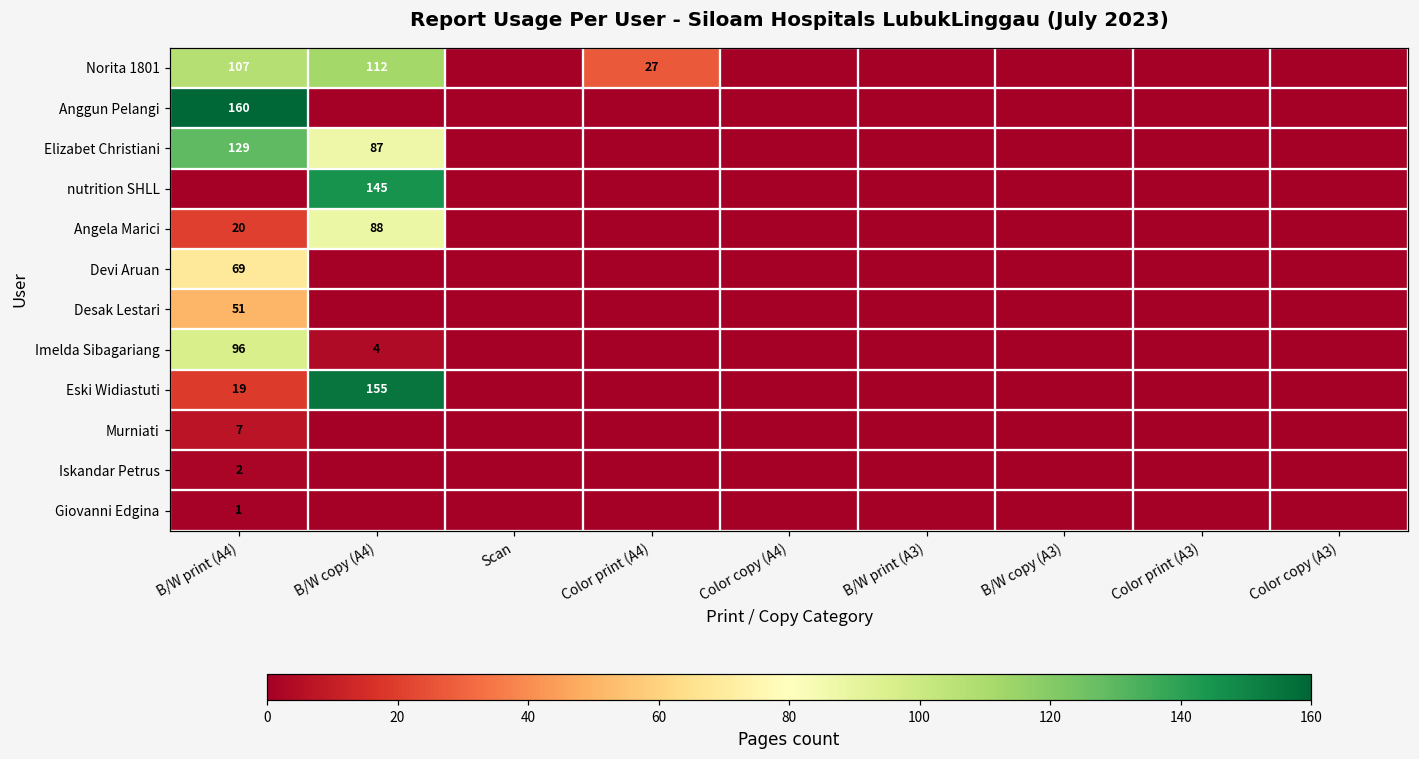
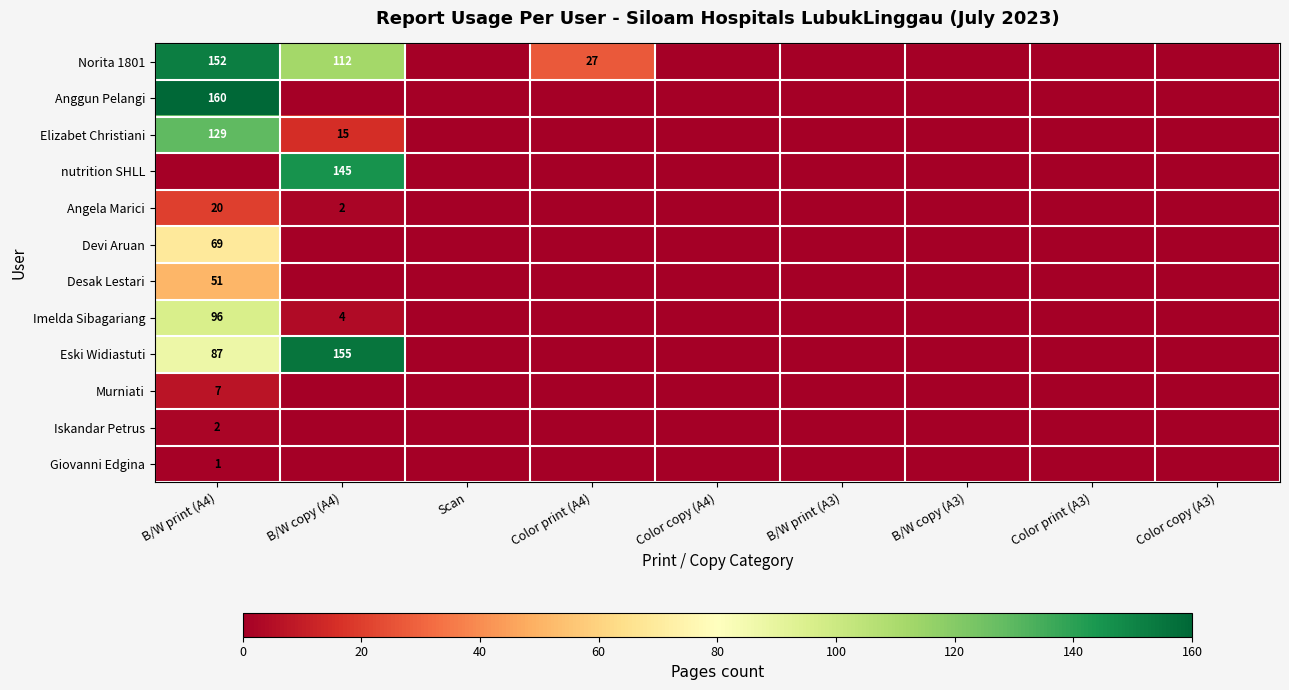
  {
    "Norita 1801": {
-     "B/W print (A4)": 107,
+     "B/W print (A4)": 152,
      "B/W copy (A4)": 112,
      "Color print (A4)": 27
    },
    "Anggun Pelangi": {
      "B/W print (A4)": 160
    },
    "Elizabet Christiani": {
      "B/W print (A4)": 129,
-     "B/W copy (A4)": 87
+     "B/W copy (A4)": 15
    },
    "nutrition SHLL": {
      "B/W copy (A4)": 145
    },
    "Angela Marici": {
      "B/W print (A4)": 20,
-     "B/W copy (A4)": 88
+     "B/W copy (A4)": 2
    },
    "Devi Aruan": {
      "B/W print (A4)": 69
    },
    "Desak Lestari": {
      "B/W print (A4)": 51
    },
    "Imelda Sibagariang": {
      "B/W print (A4)": 96,
      "B/W copy (A4)": 4
    },
    "Eski Widiastuti": {
-     "B/W print (A4)": 19,
+     "B/W print (A4)": 87,
      "B/W copy (A4)": 155
    },
    "Murniati": {
      "B/W print (A4)": 7
    },
    "Iskandar Petrus": {
      "B/W print (A4)": 2
    },
    "Giovanni Edgina": {
      "B/W print (A4)": 1
    }
  }
